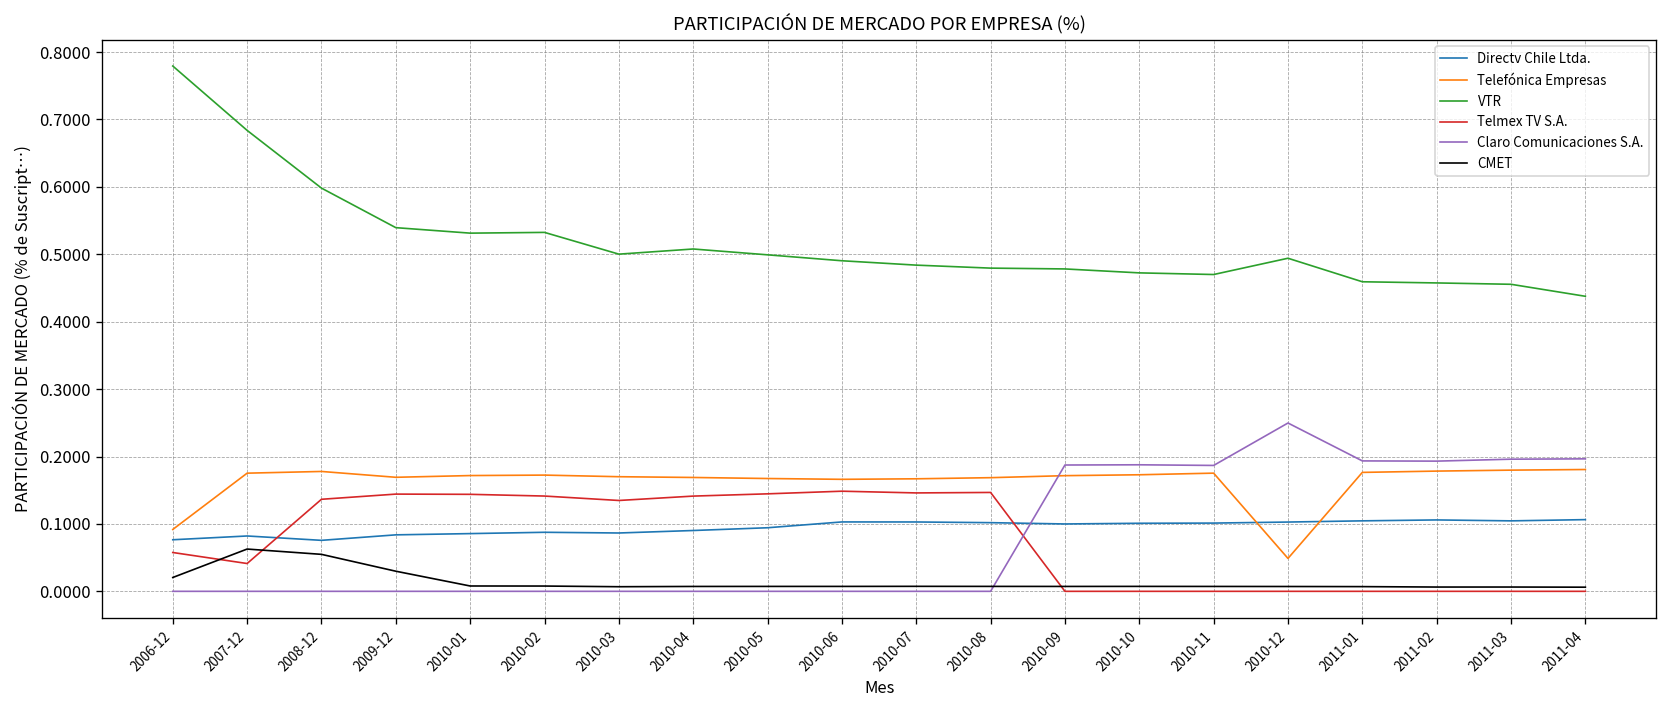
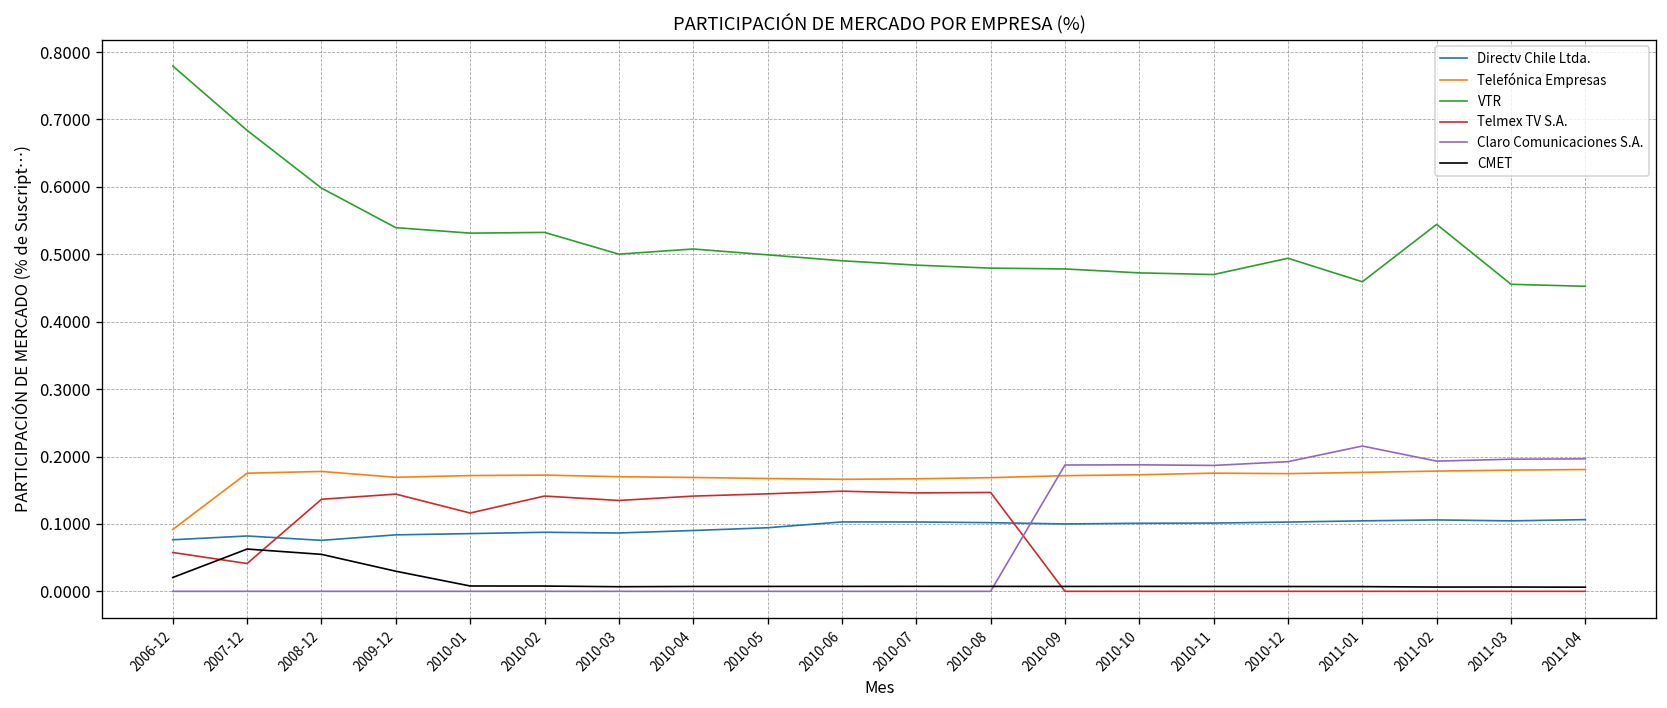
  {
    "Directv Chile Ltda.": {
      "2006-12": 0.08,
      "2007-12": 0.08,
      "2008-12": 0.08,
      "2009-12": 0.08,
      "2010-01": 0.09,
      "2010-02": 0.09,
      "2010-03": 0.09,
      "2010-04": 0.09,
      "2010-05": 0.09,
      "2010-06": 0.10,
      "2010-07": 0.10,
      "2010-08": 0.10,
      "2010-09": 0.10,
      "2010-10": 0.10,
      "2010-11": 0.10,
      "2010-12": 0.10,
      "2011-01": 0.10,
      "2011-02": 0.11,
      "2011-03": 0.10,
      "2011-04": 0.11
    },
    "Telefónica Empresas": {
      "2006-12": 0.09,
      "2007-12": 0.18,
      "2008-12": 0.18,
      "2009-12": 0.17,
      "2010-01": 0.17,
      "2010-02": 0.17,
      "2010-03": 0.17,
      "2010-04": 0.17,
      "2010-05": 0.17,
      "2010-06": 0.17,
      "2010-07": 0.17,
      "2010-08": 0.17,
      "2010-09": 0.17,
      "2010-10": 0.17,
      "2010-11": 0.18,
-     "2010-12": 0.05,
+     "2010-12": 0.17,
      "2011-01": 0.18,
      "2011-02": 0.18,
      "2011-03": 0.18,
      "2011-04": 0.18
    },
    "VTR": {
      "2006-12": 0.78,
      "2007-12": 0.68,
      "2008-12": 0.60,
      "2009-12": 0.54,
      "2010-01": 0.53,
      "2010-02": 0.53,
      "2010-03": 0.50,
      "2010-04": 0.51,
      "2010-05": 0.50,
      "2010-06": 0.49,
      "2010-07": 0.48,
      "2010-08": 0.48,
      "2010-09": 0.48,
      "2010-10": 0.47,
      "2010-11": 0.47,
      "2010-12": 0.49,
      "2011-01": 0.46,
-     "2011-02": 0.46,
+     "2011-02": 0.54,
      "2011-03": 0.46,
-     "2011-04": 0.44
+     "2011-04": 0.45
    },
    "Telmex TV S.A.": {
      "2006-12": 0.06,
      "2007-12": 0.04,
      "2008-12": 0.14,
      "2009-12": 0.14,
-     "2010-01": 0.14,
+     "2010-01": 0.12,
      "2010-02": 0.14,
      "2010-03": 0.13,
      "2010-04": 0.14,
      "2010-05": 0.14,
      "2010-06": 0.15,
      "2010-07": 0.15,
      "2010-08": 0.15,
      "2010-09": 0.00,
      "2010-10": 0.00,
      "2010-11": 0.00,
      "2010-12": 0.00,
      "2011-01": 0.00,
      "2011-02": 0.00,
      "2011-03": 0.00,
      "2011-04": 0.00
    },
    "Claro Comunicaciones S.A.": {
      "2006-12": 0.00,
      "2007-12": 0.00,
      "2008-12": 0.00,
      "2009-12": 0.00,
      "2010-01": 0.00,
      "2010-02": 0.00,
      "2010-03": 0.00,
      "2010-04": 0.00,
      "2010-05": 0.00,
      "2010-06": 0.00,
      "2010-07": 0.00,
      "2010-08": 0.00,
      "2010-09": 0.19,
      "2010-10": 0.19,
      "2010-11": 0.19,
-     "2010-12": 0.25,
-     "2011-01": 0.19,
+     "2010-12": 0.19,
+     "2011-01": 0.22,
      "2011-02": 0.19,
      "2011-03": 0.20,
      "2011-04": 0.20
    },
    "CMET": {
      "2006-12": 0.02,
      "2007-12": 0.06,
      "2008-12": 0.05,
      "2009-12": 0.03,
      "2010-01": 0.01,
      "2010-02": 0.01,
      "2010-03": 0.01,
      "2010-04": 0.01,
      "2010-05": 0.01,
      "2010-06": 0.01,
      "2010-07": 0.01,
      "2010-08": 0.01,
      "2010-09": 0.01,
      "2010-10": 0.01,
      "2010-11": 0.01,
      "2010-12": 0.01,
      "2011-01": 0.01,
      "2011-02": 0.01,
      "2011-03": 0.01,
      "2011-04": 0.01
    }
  }
